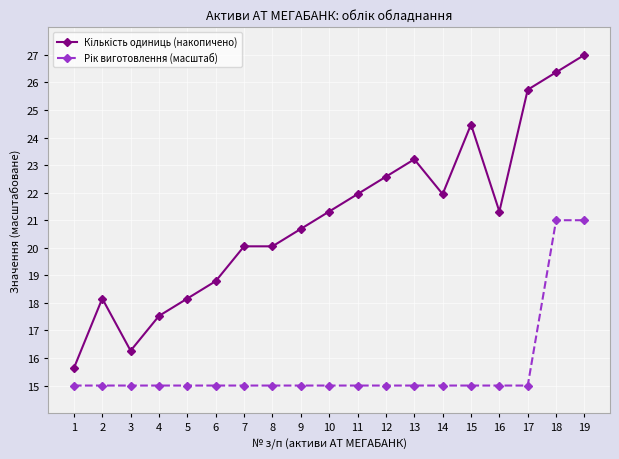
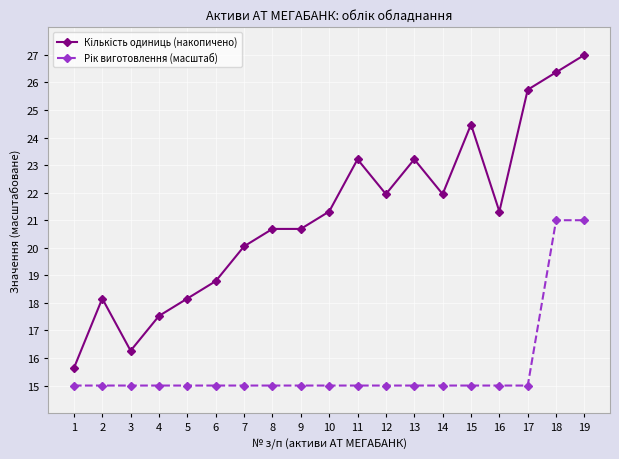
  {
    "Кількість одиниць (накопичено)": {
      "1": 15.6,
      "2": 18.2,
      "3": 16.3,
      "4": 17.5,
      "5": 18.2,
      "6": 18.8,
      "7": 20.1,
-     "8": 20.1,
+     "8": 20.7,
      "9": 20.7,
      "10": 21.3,
-     "11": 21.9,
-     "12": 22.6,
+     "11": 23.2,
+     "12": 21.9,
      "13": 23.2,
      "14": 21.9,
      "15": 24.5,
      "16": 21.3,
      "17": 25.7,
      "18": 26.4,
      "19": 27.0
    },
    "Рік виготовлення (масштаб)": {
      "1": 15.0,
      "2": 15.0,
      "3": 15.0,
      "4": 15.0,
      "5": 15.0,
      "6": 15.0,
      "7": 15.0,
      "8": 15.0,
      "9": 15.0,
      "10": 15.0,
      "11": 15.0,
      "12": 15.0,
      "13": 15.0,
      "14": 15.0,
      "15": 15.0,
      "16": 15.0,
      "17": 15.0,
      "18": 21.0,
      "19": 21.0
    }
  }
